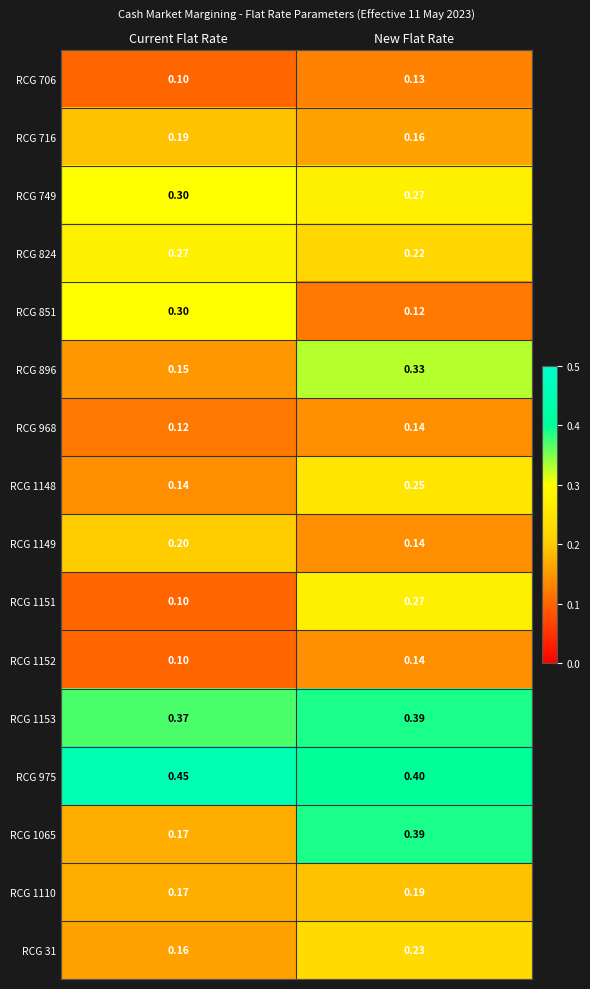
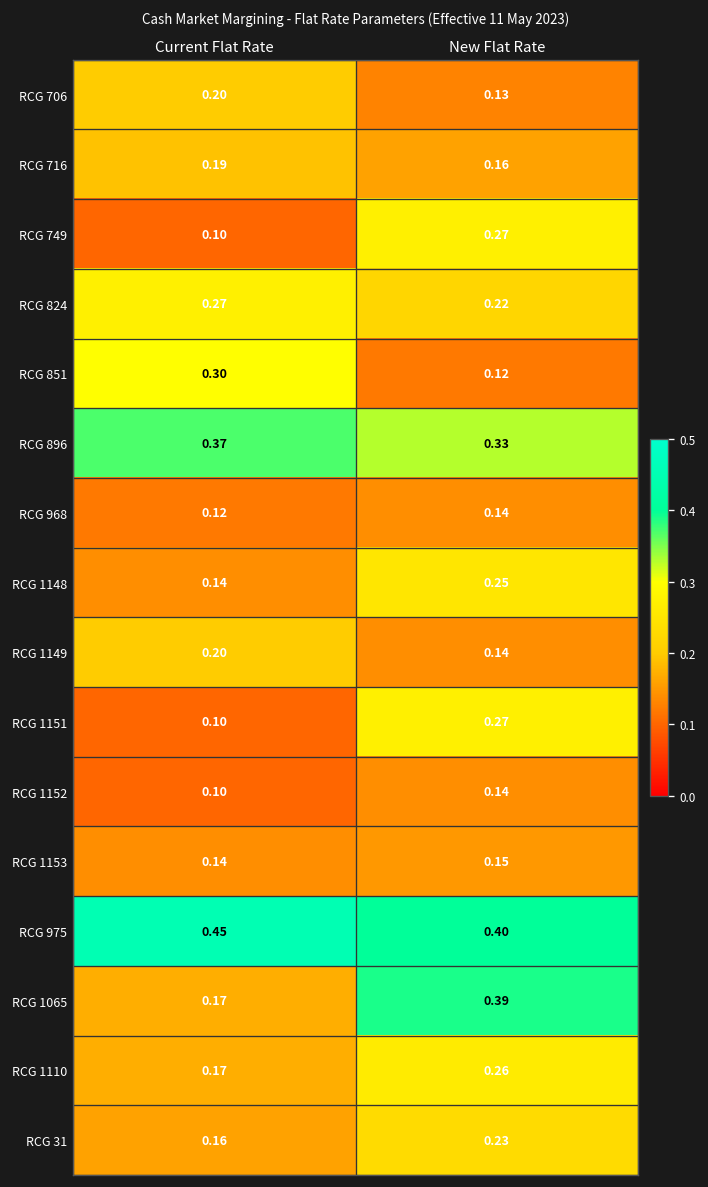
  {
    "RCG 706": {
-     "Current Flat Rate": 0.10,
+     "Current Flat Rate": 0.20,
      "New Flat Rate": 0.13
    },
    "RCG 716": {
      "Current Flat Rate": 0.19,
      "New Flat Rate": 0.16
    },
    "RCG 749": {
-     "Current Flat Rate": 0.30,
+     "Current Flat Rate": 0.10,
      "New Flat Rate": 0.27
    },
    "RCG 824": {
      "Current Flat Rate": 0.27,
      "New Flat Rate": 0.22
    },
    "RCG 851": {
      "Current Flat Rate": 0.30,
      "New Flat Rate": 0.12
    },
    "RCG 896": {
-     "Current Flat Rate": 0.15,
+     "Current Flat Rate": 0.37,
      "New Flat Rate": 0.33
    },
    "RCG 968": {
      "Current Flat Rate": 0.12,
      "New Flat Rate": 0.14
    },
    "RCG 1148": {
      "Current Flat Rate": 0.14,
      "New Flat Rate": 0.25
    },
    "RCG 1149": {
      "Current Flat Rate": 0.20,
      "New Flat Rate": 0.14
    },
    "RCG 1151": {
      "Current Flat Rate": 0.10,
      "New Flat Rate": 0.27
    },
    "RCG 1152": {
      "Current Flat Rate": 0.10,
      "New Flat Rate": 0.14
    },
    "RCG 1153": {
-     "Current Flat Rate": 0.37,
-     "New Flat Rate": 0.39
+     "Current Flat Rate": 0.14,
+     "New Flat Rate": 0.15
    },
    "RCG 975": {
      "Current Flat Rate": 0.45,
      "New Flat Rate": 0.40
    },
    "RCG 1065": {
      "Current Flat Rate": 0.17,
      "New Flat Rate": 0.39
    },
    "RCG 1110": {
      "Current Flat Rate": 0.17,
-     "New Flat Rate": 0.19
+     "New Flat Rate": 0.26
    },
    "RCG 31": {
      "Current Flat Rate": 0.16,
      "New Flat Rate": 0.23
    }
  }
